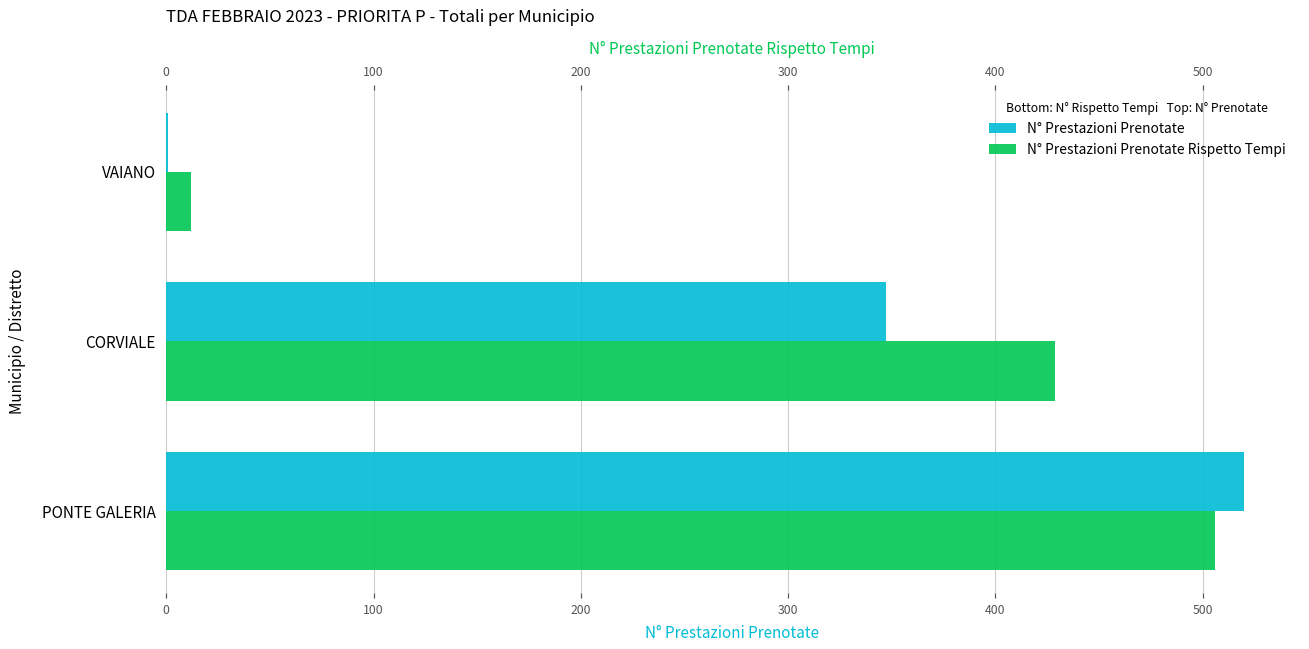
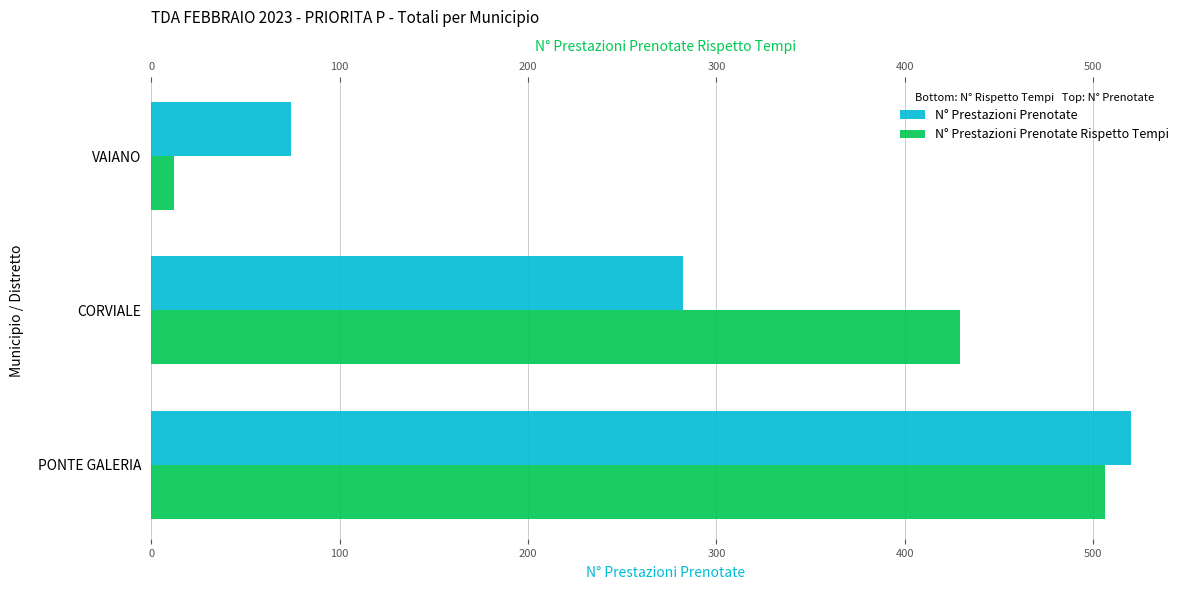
  {
    "N° Prestazioni Prenotate": {
-     "VAIANO": 1,
-     "CORVIALE": 347,
+     "VAIANO": 74,
+     "CORVIALE": 282,
      "PONTE GALERIA": 520
    },
    "N° Prestazioni Prenotate Rispetto Tempi": {
      "VAIANO": 12,
      "CORVIALE": 429,
      "PONTE GALERIA": 506
    }
  }
